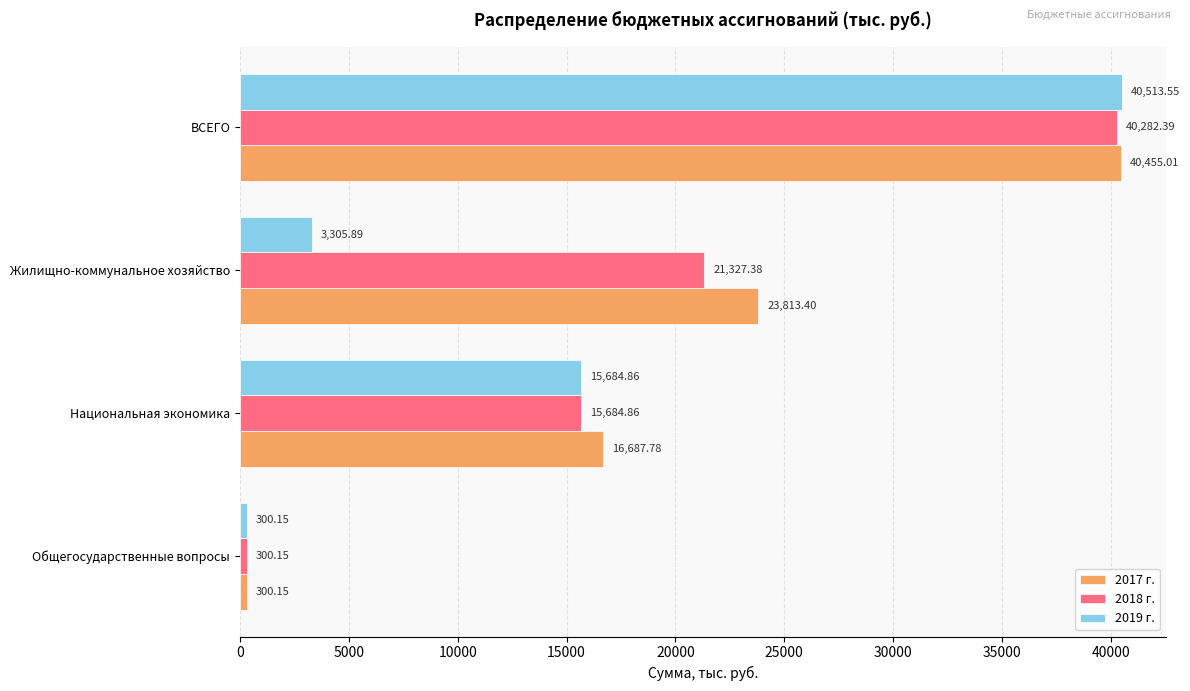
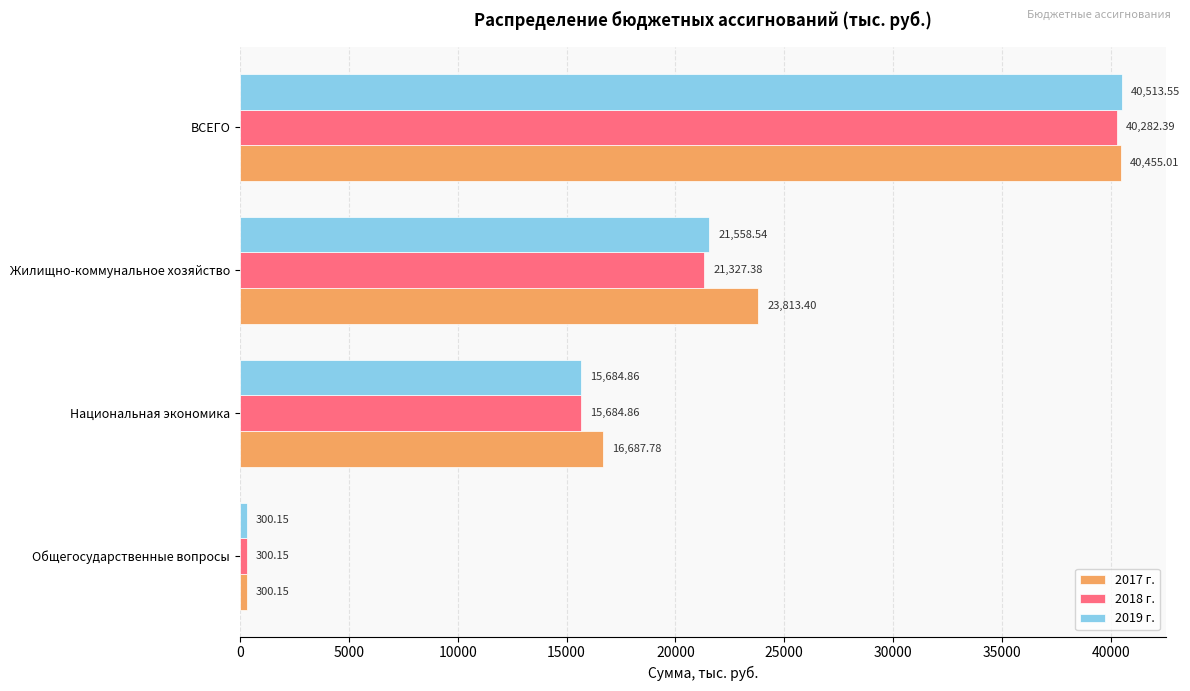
  {
    "2017 г.": {
      "ВСЕГО": "40,455.01",
      "Жилищно-коммунальное хозяйство": "23,813.40",
      "Национальная экономика": "16,687.78",
      "Общегосударственные вопросы": "300.15"
    },
    "2018 г.": {
      "ВСЕГО": "40,282.39",
      "Жилищно-коммунальное хозяйство": "21,327.38",
      "Национальная экономика": "15,684.86",
      "Общегосударственные вопросы": "300.15"
    },
    "2019 г.": {
      "ВСЕГО": "40,513.55",
-     "Жилищно-коммунальное хозяйство": "3,305.89",
+     "Жилищно-коммунальное хозяйство": "21,558.54",
      "Национальная экономика": "15,684.86",
      "Общегосударственные вопросы": "300.15"
    }
  }
